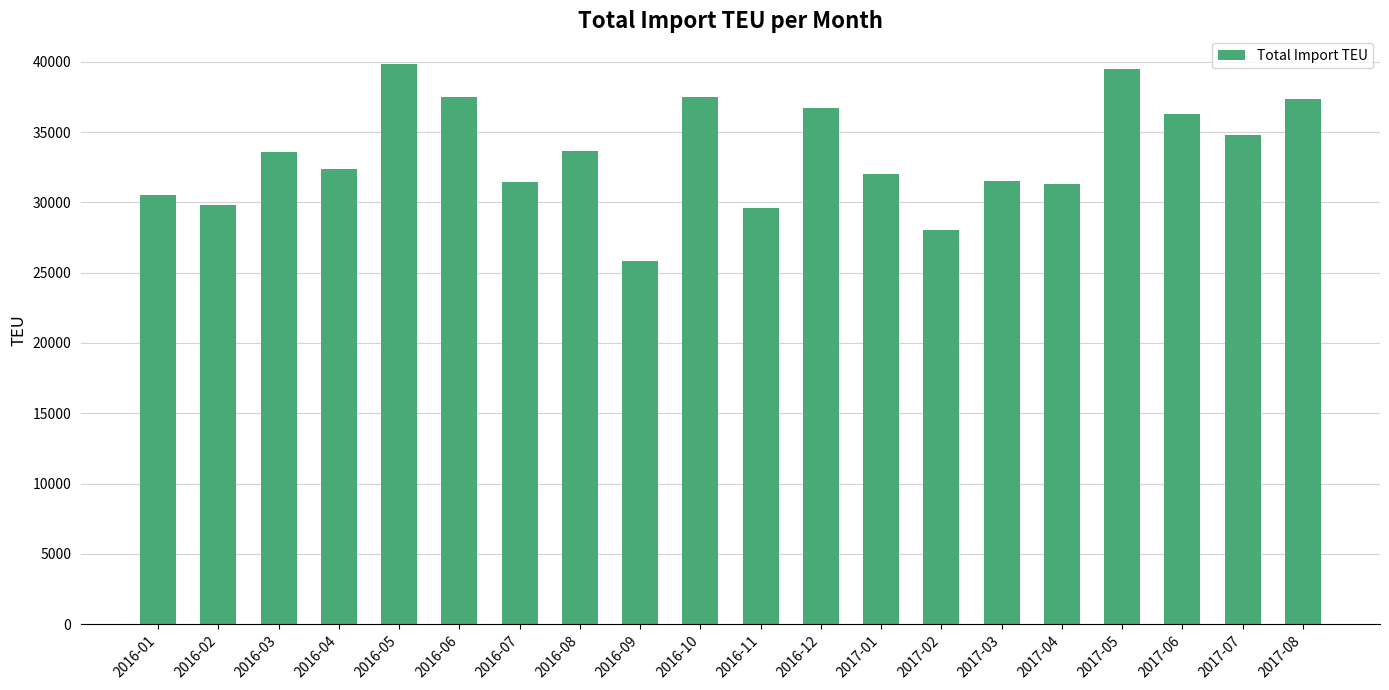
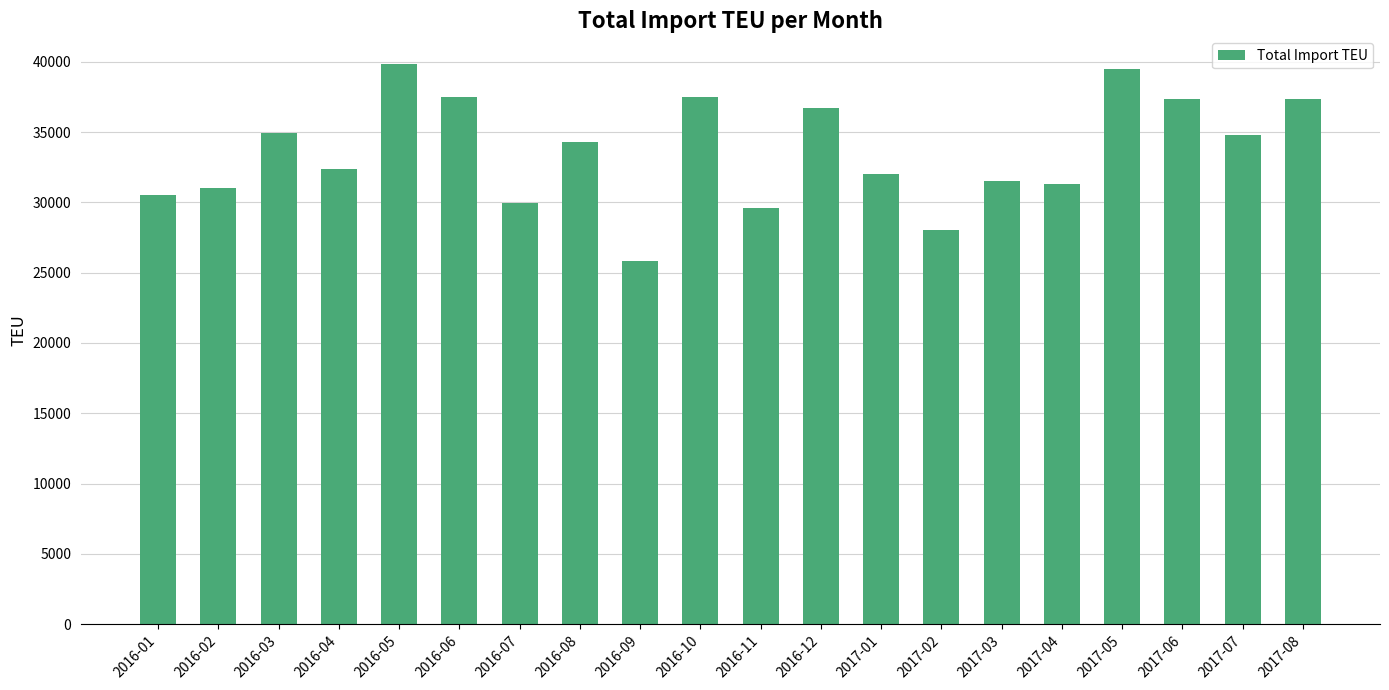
  {
    "2016-01": 30500,
-   "2016-02": 29800,
-   "2016-03": 33600,
+   "2016-02": 31000,
+   "2016-03": 34900,
    "2016-04": 32400,
    "2016-05": 39800,
    "2016-06": 37500,
-   "2016-07": 31400,
-   "2016-08": 33600,
+   "2016-07": 29900,
+   "2016-08": 34300,
    "2016-09": 25800,
    "2016-10": 37500,
    "2016-11": 29600,
    "2016-12": 36700,
    "2017-01": 32000,
    "2017-02": 28000,
    "2017-03": 31500,
    "2017-04": 31300,
    "2017-05": 39500,
-   "2017-06": 36300,
+   "2017-06": 37300,
    "2017-07": 34800,
    "2017-08": 37400
  }
